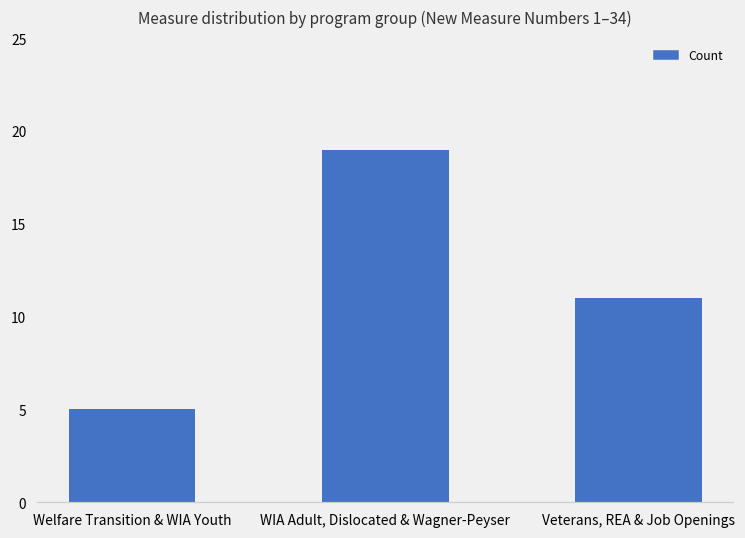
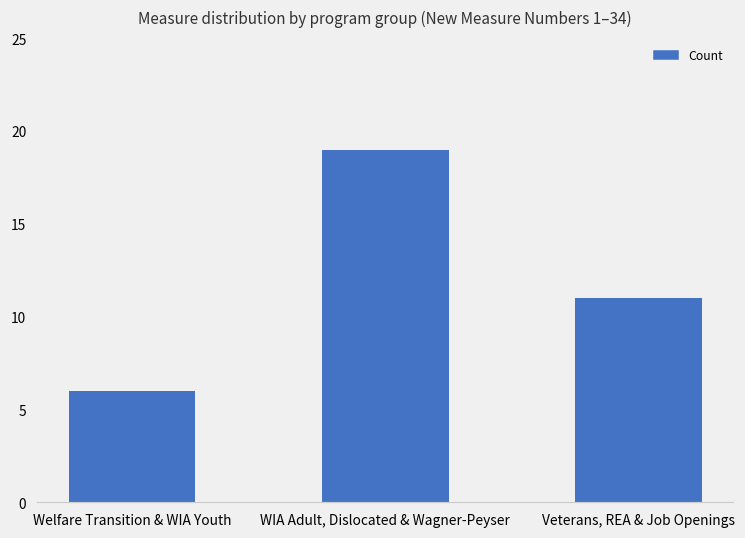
  {
-   "Welfare Transition & WIA Youth": 5,
+   "Welfare Transition & WIA Youth": 6,
    "WIA Adult, Dislocated & Wagner-Peyser": 19,
    "Veterans, REA & Job Openings": 11
  }
